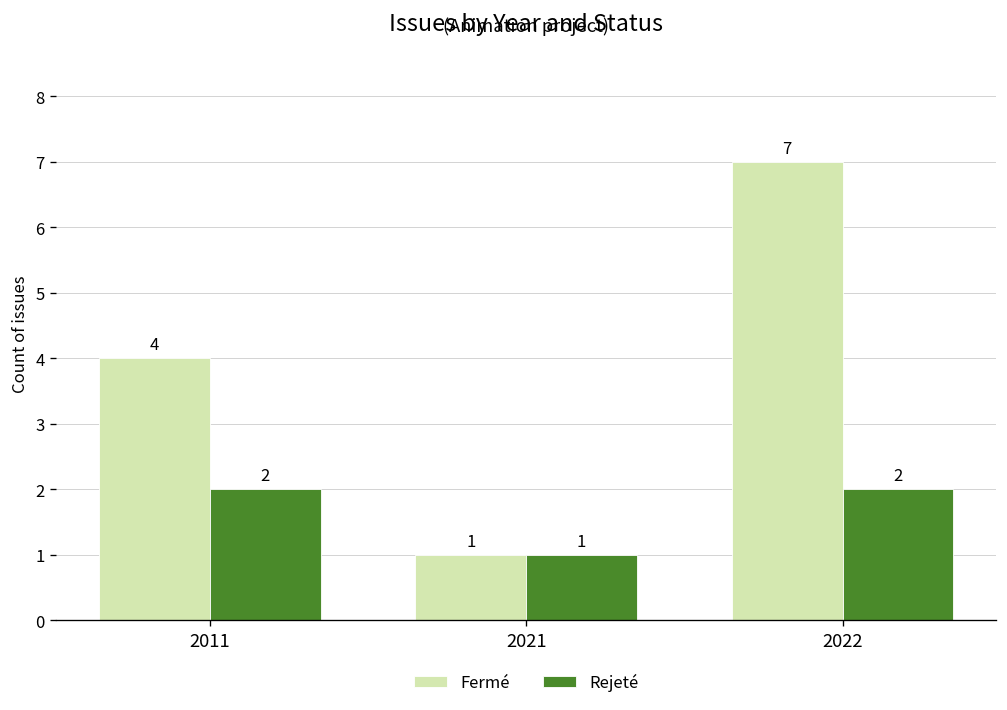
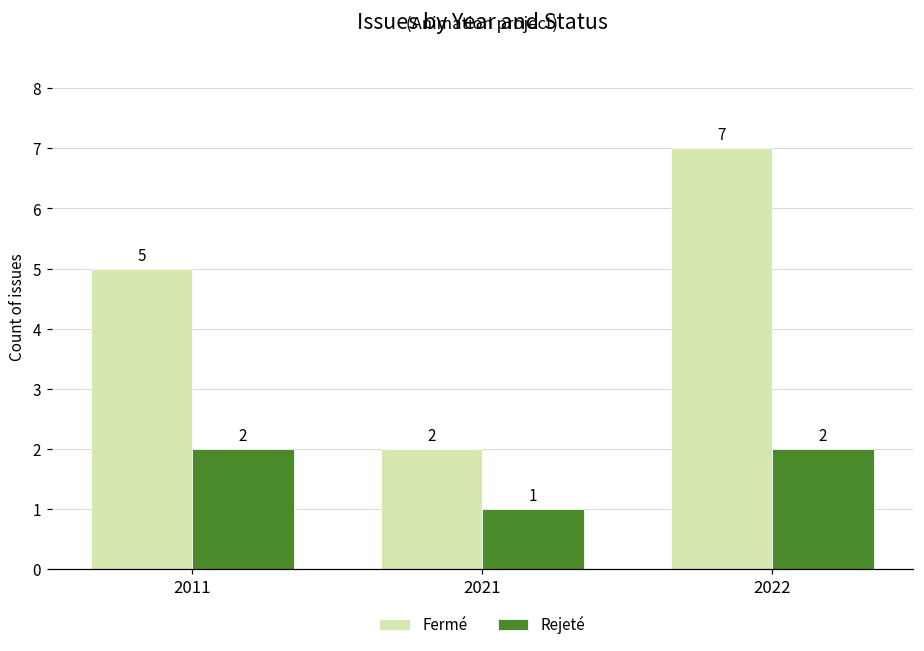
  {
    "Fermé": {
-     "2011": 4,
-     "2021": 1,
+     "2011": 5,
+     "2021": 2,
      "2022": 7
    },
    "Rejeté": {
      "2011": 2,
      "2021": 1,
      "2022": 2
    }
  }
